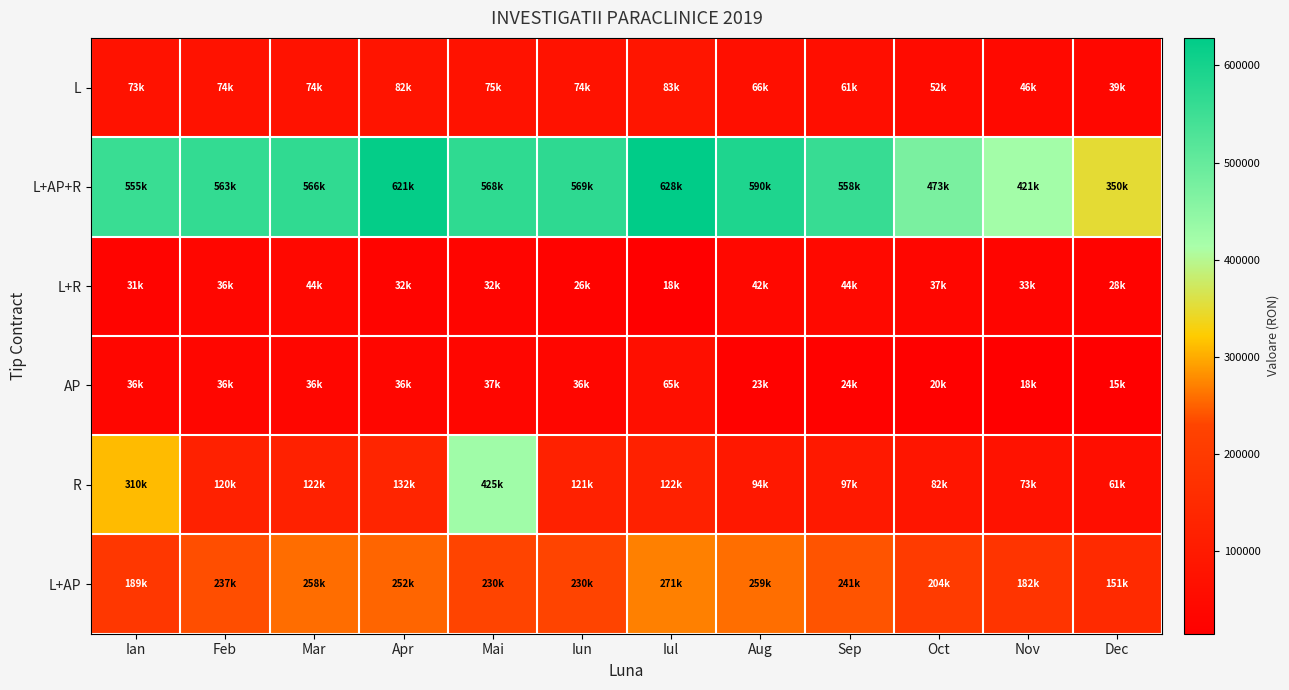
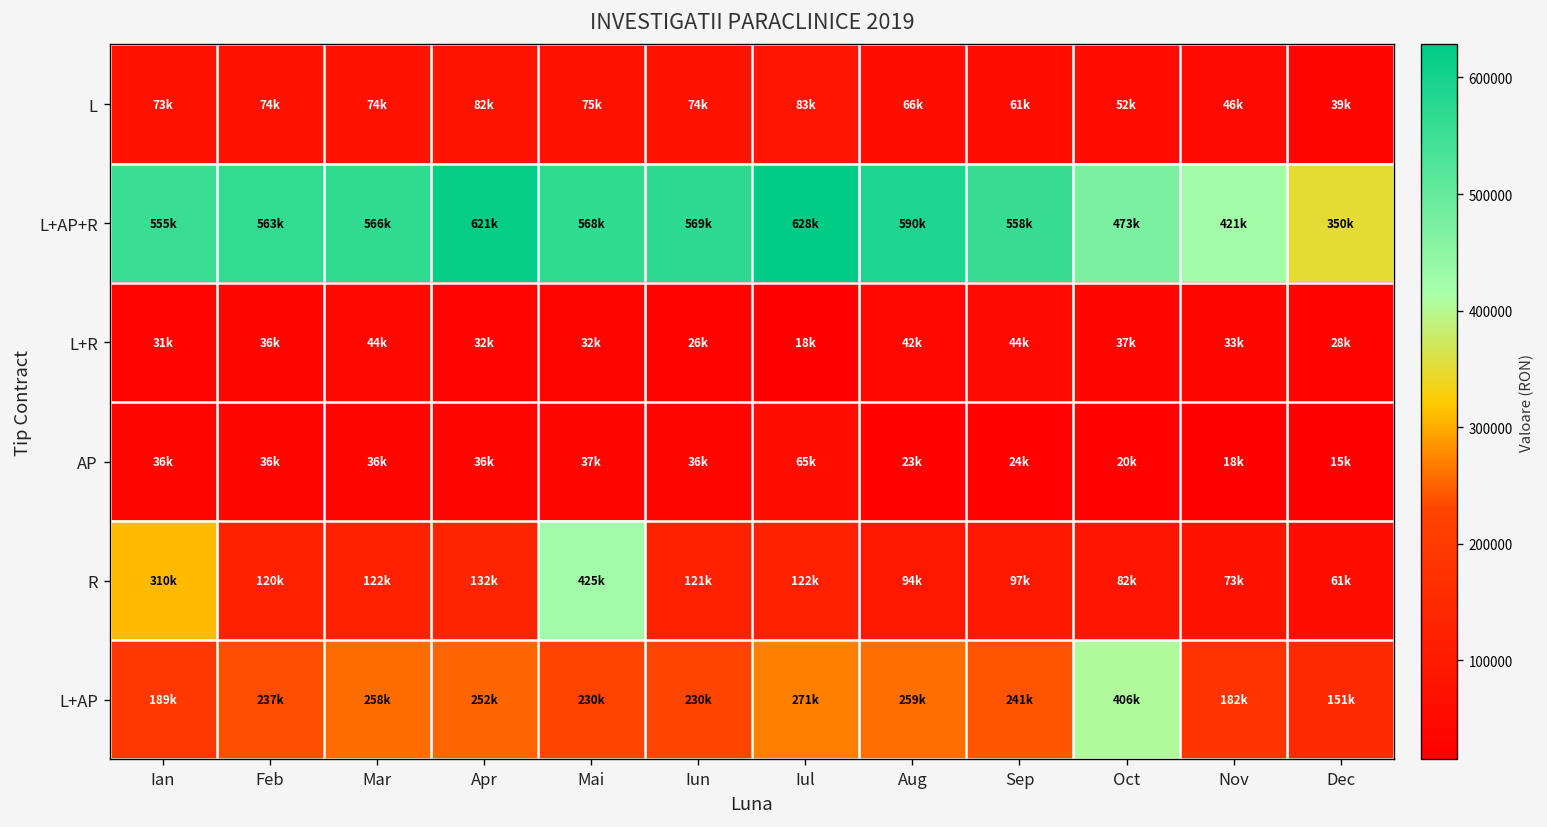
  {
    "L": {
      "Ian": "73k",
      "Feb": "74k",
      "Mar": "74k",
      "Apr": "82k",
      "Mai": "75k",
      "Iun": "74k",
      "Iul": "83k",
      "Aug": "66k",
      "Sep": "61k",
      "Oct": "52k",
      "Nov": "46k",
      "Dec": "39k"
    },
    "L+AP+R": {
      "Ian": "555k",
      "Feb": "563k",
      "Mar": "566k",
      "Apr": "621k",
      "Mai": "568k",
      "Iun": "569k",
      "Iul": "628k",
      "Aug": "590k",
      "Sep": "558k",
      "Oct": "473k",
      "Nov": "421k",
      "Dec": "350k"
    },
    "L+R": {
      "Ian": "31k",
      "Feb": "36k",
      "Mar": "44k",
      "Apr": "32k",
      "Mai": "32k",
      "Iun": "26k",
      "Iul": "18k",
      "Aug": "42k",
      "Sep": "44k",
      "Oct": "37k",
      "Nov": "33k",
      "Dec": "28k"
    },
    "AP": {
      "Ian": "36k",
      "Feb": "36k",
      "Mar": "36k",
      "Apr": "36k",
      "Mai": "37k",
      "Iun": "36k",
      "Iul": "65k",
      "Aug": "23k",
      "Sep": "24k",
      "Oct": "20k",
      "Nov": "18k",
      "Dec": "15k"
    },
    "R": {
      "Ian": "310k",
      "Feb": "120k",
      "Mar": "122k",
      "Apr": "132k",
      "Mai": "425k",
      "Iun": "121k",
      "Iul": "122k",
      "Aug": "94k",
      "Sep": "97k",
      "Oct": "82k",
      "Nov": "73k",
      "Dec": "61k"
    },
    "L+AP": {
      "Ian": "189k",
      "Feb": "237k",
      "Mar": "258k",
      "Apr": "252k",
      "Mai": "230k",
      "Iun": "230k",
      "Iul": "271k",
      "Aug": "259k",
      "Sep": "241k",
-     "Oct": "204k",
+     "Oct": "406k",
      "Nov": "182k",
      "Dec": "151k"
    }
  }
